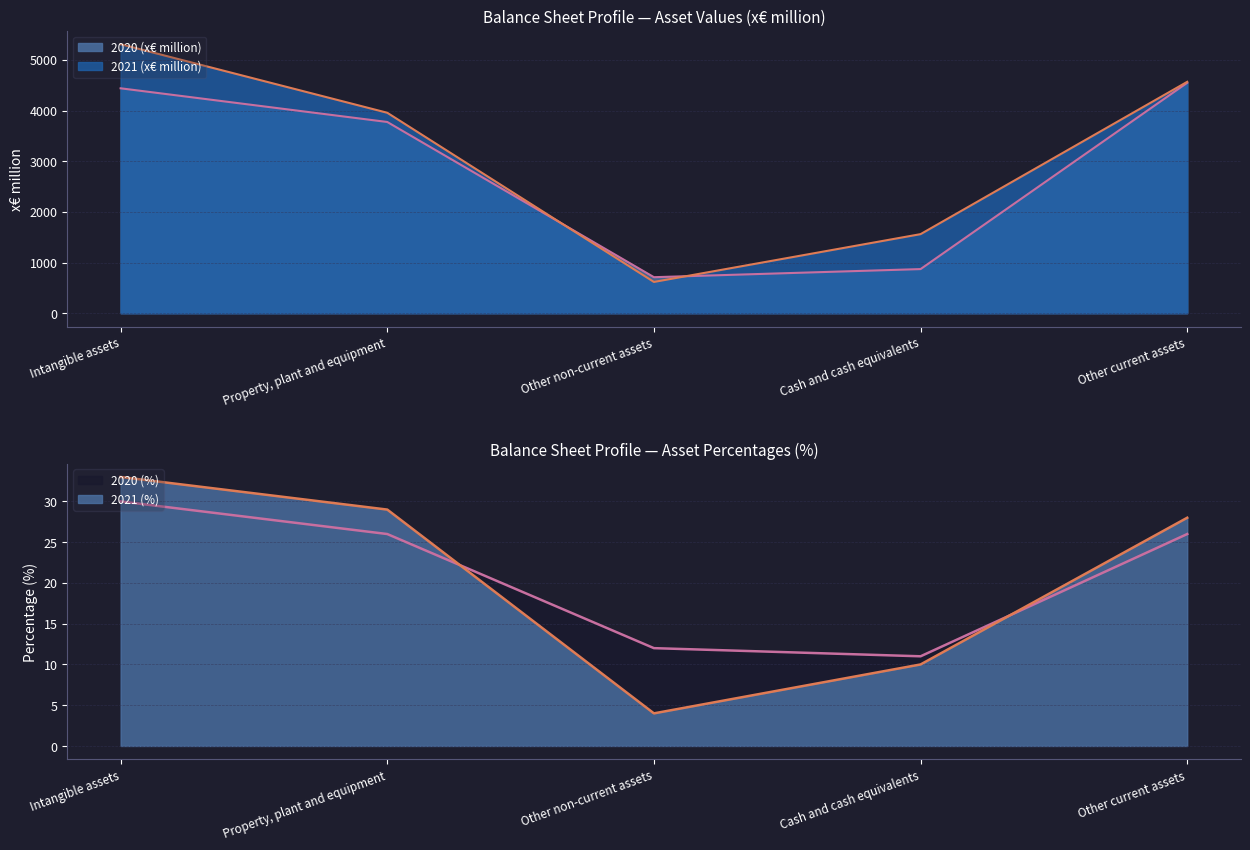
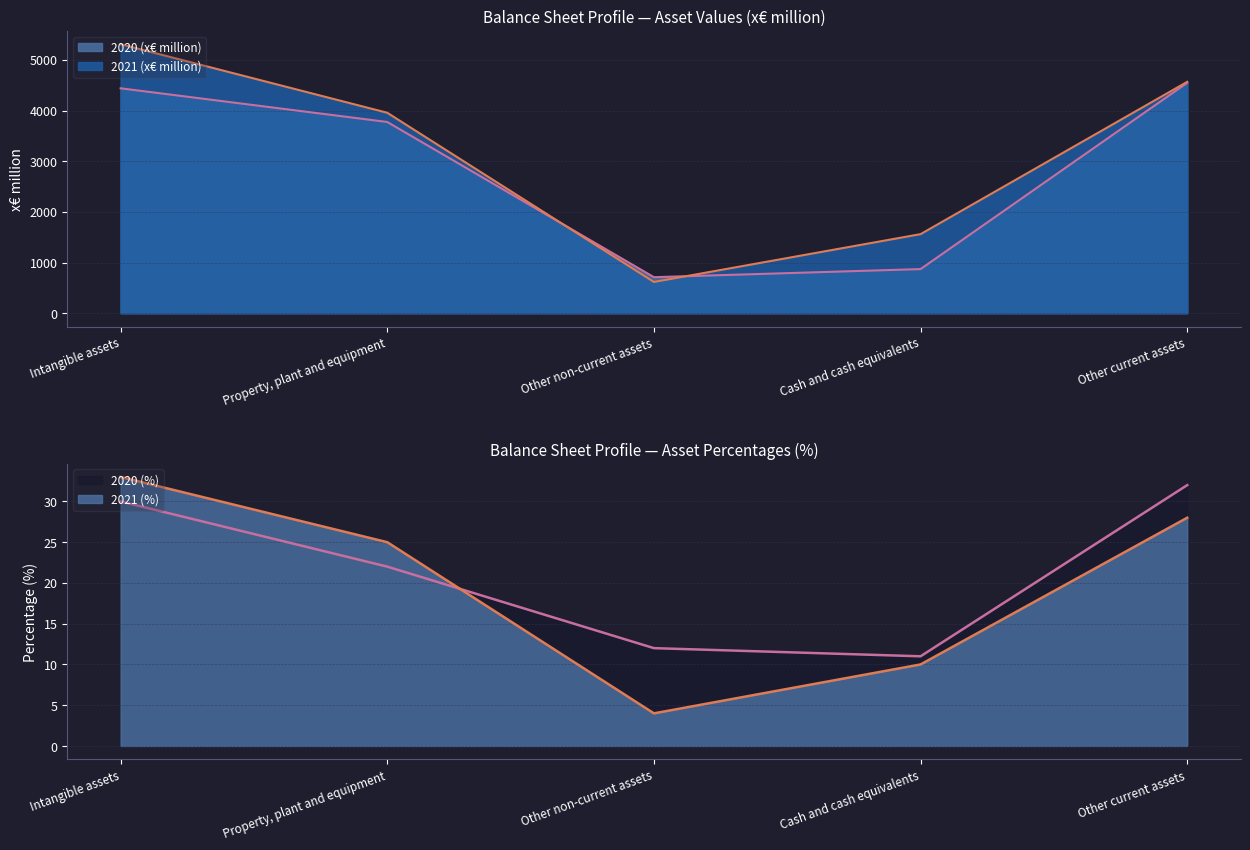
  {
    "Balance Sheet Profile — Asset Percentages (%)": {
      "2020 (%)": {
-       "Property, plant and equipment": 26,
+       "Property, plant and equipment": 22,
        "Other non-current assets": 12,
        "Cash and cash equivalents": 11,
-       "Other current assets": 26
+       "Other current assets": 32
      },
      "2021 (%)": {
-       "Property, plant and equipment": 29,
+       "Property, plant and equipment": 25,
        "Other non-current assets": 4,
        "Cash and cash equivalents": 10,
        "Other current assets": 28
      }
    }
  }
